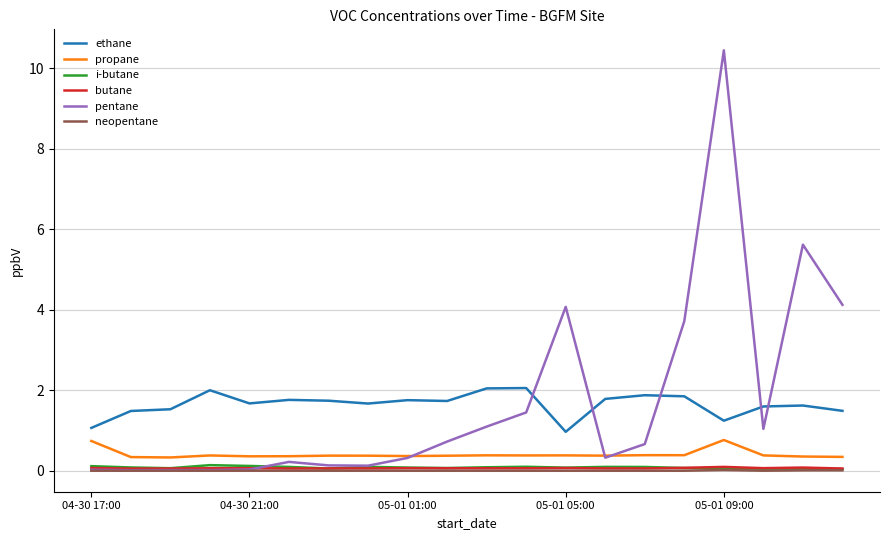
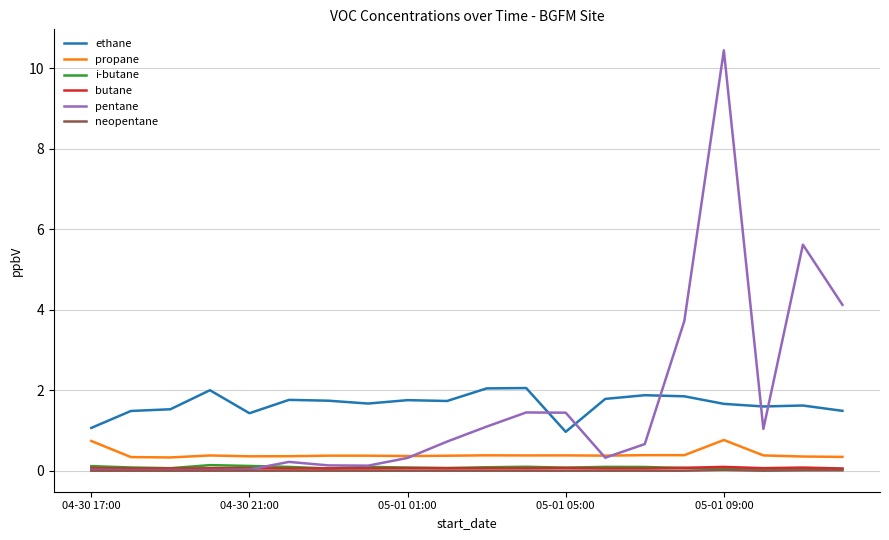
  {
    "ethane": {
      "04-30 17:00": 1.1,
-     "04-30 21:00": 1.7,
+     "04-30 21:00": 1.4,
      "05-01 01:00": 1.8,
      "05-01 05:00": 1.0,
-     "05-01 09:00": 1.2
+     "05-01 09:00": 1.7
    },
    "propane": {
      "04-30 17:00": 0.7,
      "04-30 21:00": 0.4,
      "05-01 05:00": 0.4,
      "05-01 09:00": 0.8
    },
    "pentane": {
-     "05-01 05:00": 4.1,
+     "05-01 05:00": 1.4,
      "05-01 09:00": 10.4
    },
    "neopentane": {
      "05-01 01:00": 0.0,
      "05-01 05:00": 0.0
    }
  }
